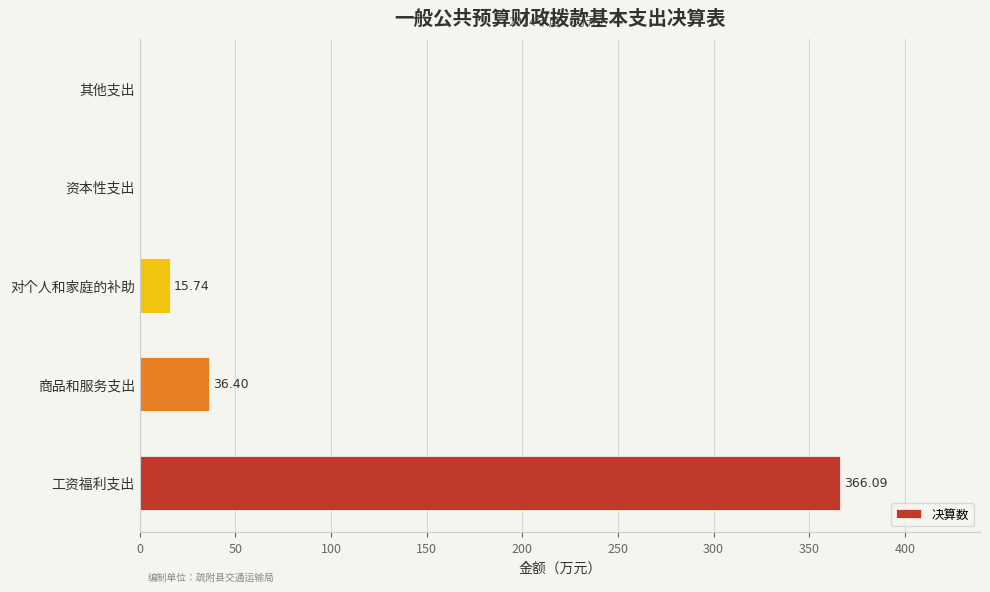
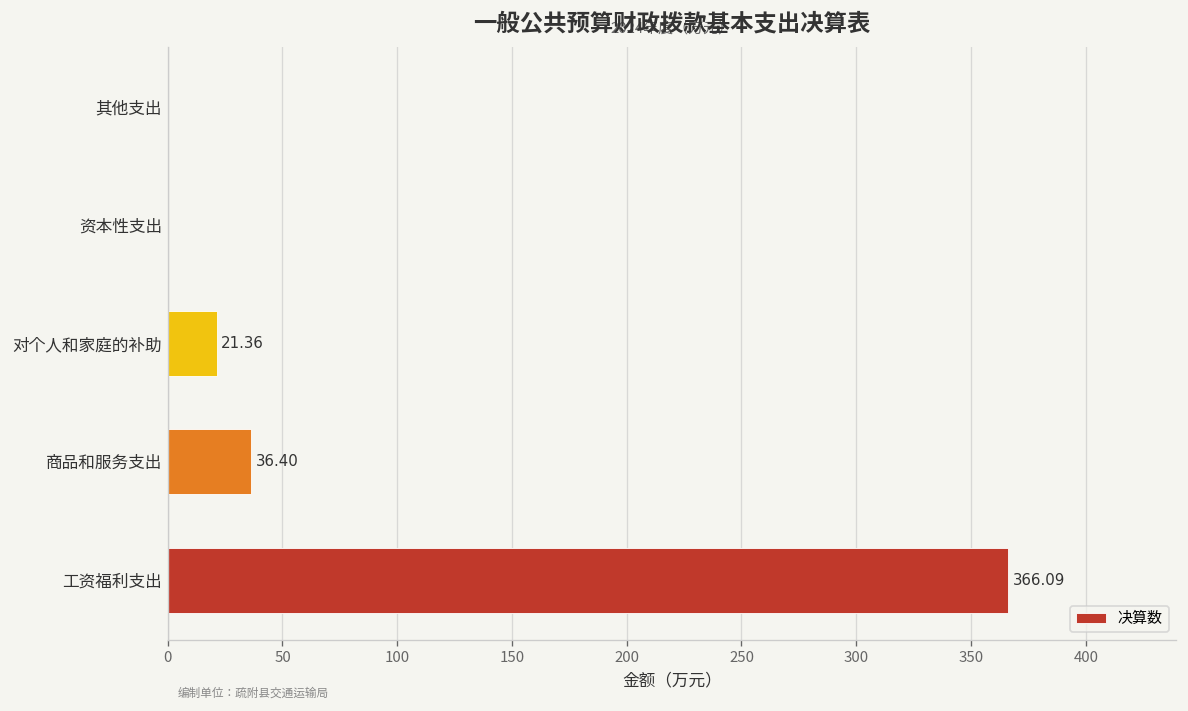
  {
-   "对个人和家庭的补助": 15.74,
+   "对个人和家庭的补助": 21.36,
    "商品和服务支出": 36.40,
    "工资福利支出": 366.09
  }
